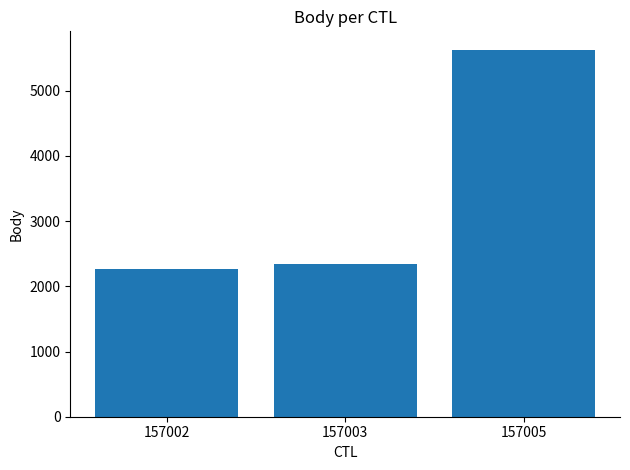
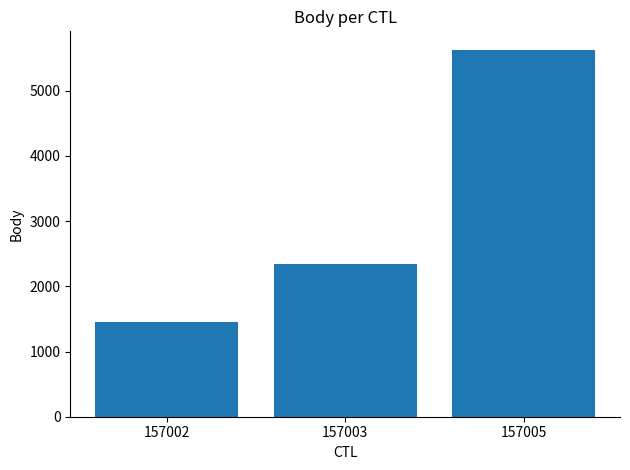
  {
-   "157002": 2300,
+   "157002": 1400,
    "157003": 2300,
    "157005": 5600
  }
